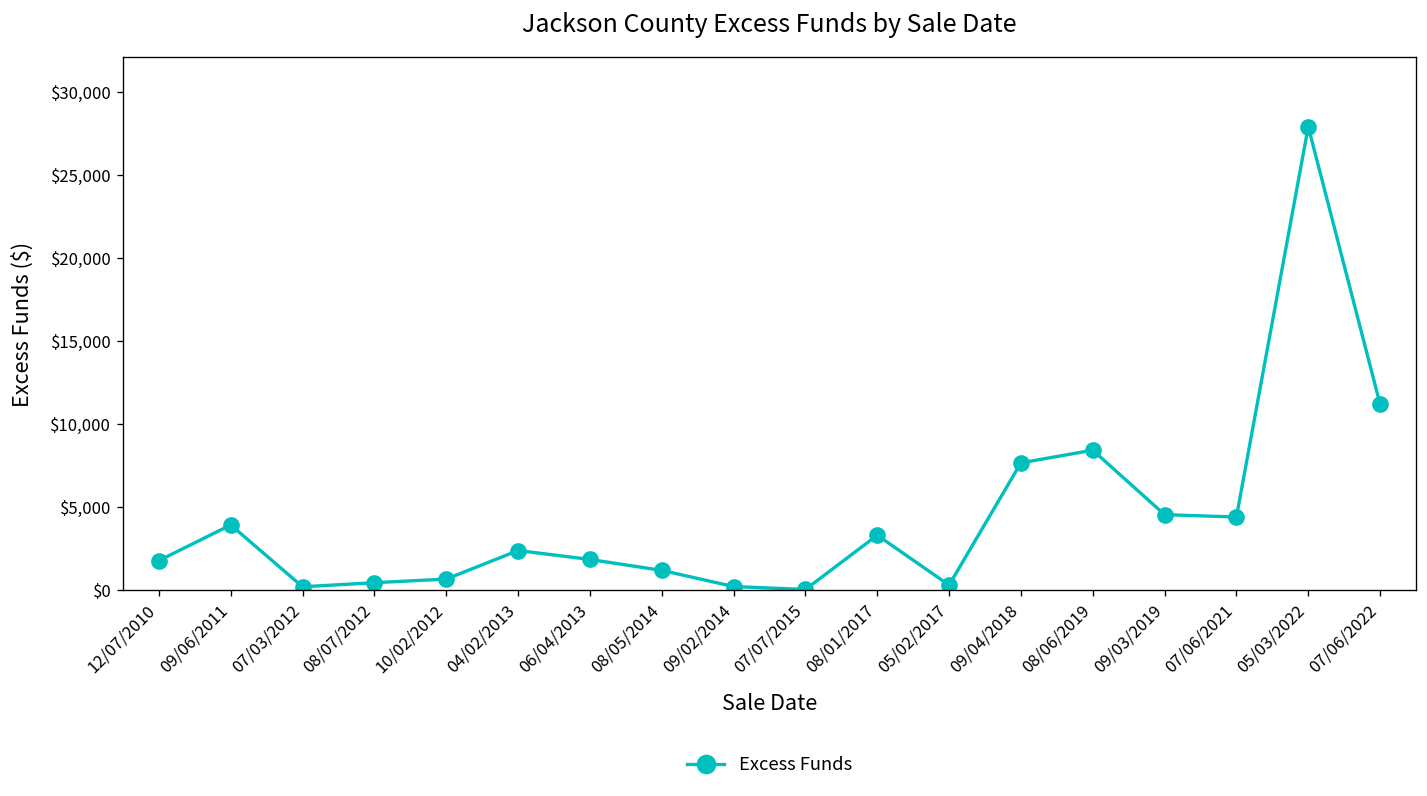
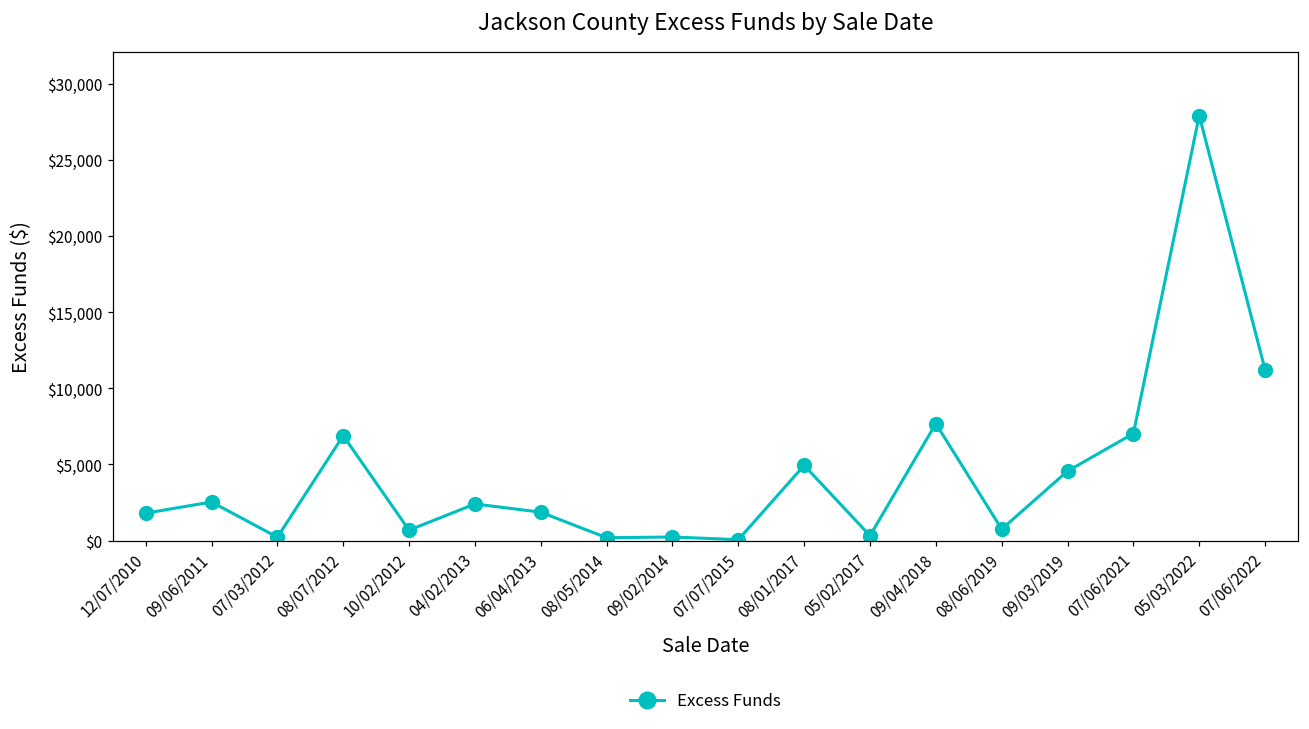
  {
    "12/07/2010": "$1,800",
-   "09/06/2011": "$3,900",
+   "09/06/2011": "$2,500",
    "07/03/2012": "$200",
-   "08/07/2012": "$500",
+   "08/07/2012": "$6,900",
    "10/02/2012": "$700",
    "04/02/2013": "$2,400",
    "06/04/2013": "$1,900",
-   "08/05/2014": "$1,200",
+   "08/05/2014": "$200",
    "09/02/2014": "$200",
    "07/07/2015": "$100",
-   "08/01/2017": "$3,300",
+   "08/01/2017": "$4,900",
    "05/02/2017": "$300",
    "09/04/2018": "$7,700",
-   "08/06/2019": "$8,400",
+   "08/06/2019": "$800",
    "09/03/2019": "$4,600",
-   "07/06/2021": "$4,400",
+   "07/06/2021": "$7,000",
    "05/03/2022": "$27,900",
    "07/06/2022": "$11,200"
  }
